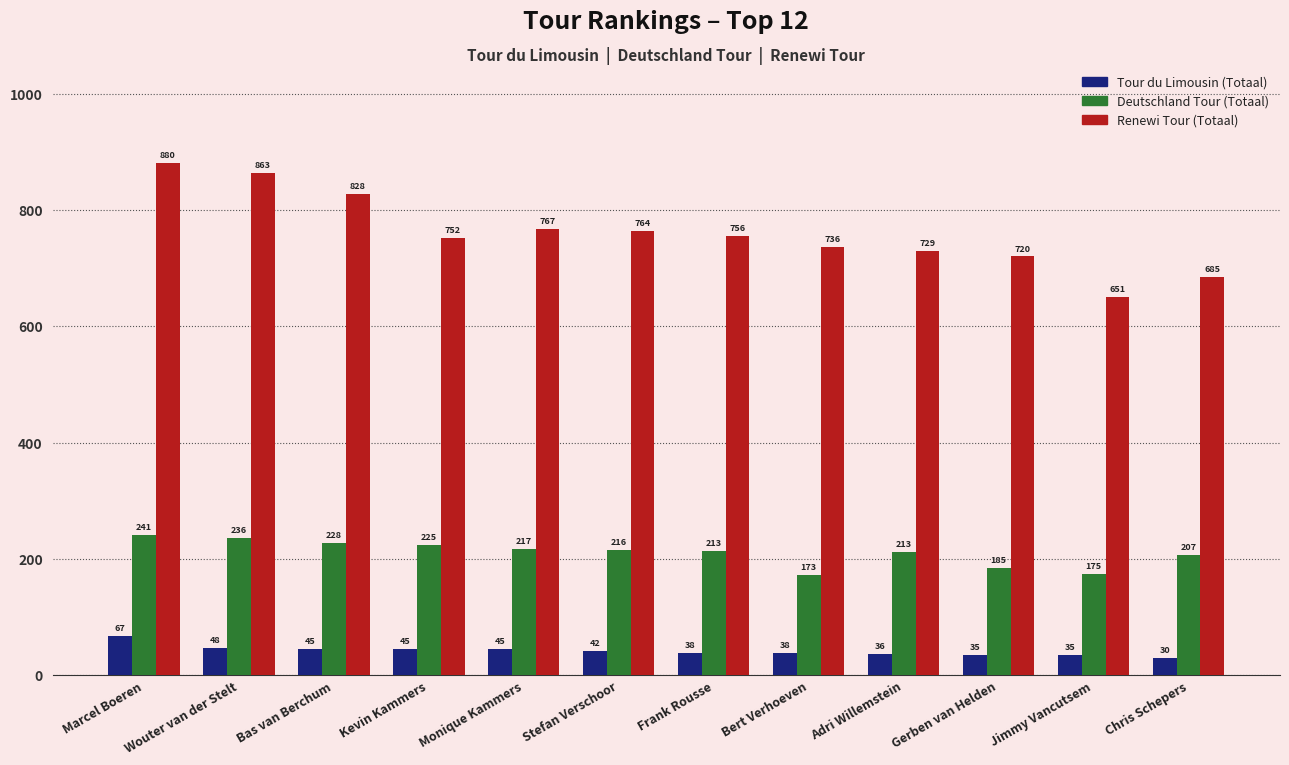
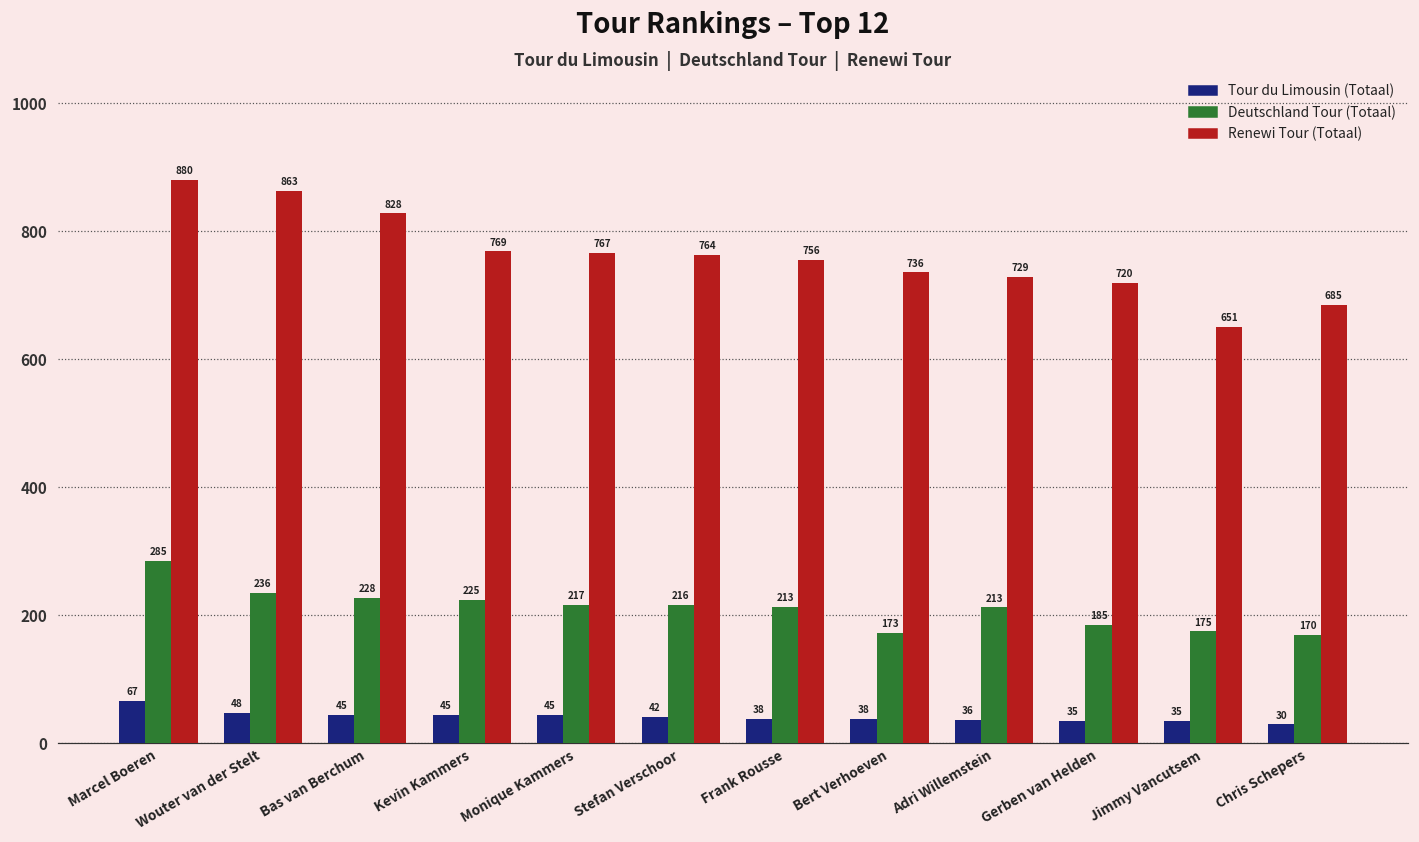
  {
    "Tour du Limousin (Totaal)": {
      "Marcel Boeren": 67,
      "Wouter van der Stelt": 48,
      "Bas van Berchum": 45,
      "Kevin Kammers": 45,
      "Monique Kammers": 45,
      "Stefan Verschoor": 42,
      "Frank Rousse": 38,
      "Bert Verhoeven": 38,
      "Adri Willemstein": 36,
      "Gerben van Helden": 35,
      "Jimmy Vancutsem": 35,
      "Chris Schepers": 30
    },
    "Deutschland Tour (Totaal)": {
-     "Marcel Boeren": 241,
+     "Marcel Boeren": 285,
      "Wouter van der Stelt": 236,
      "Bas van Berchum": 228,
      "Kevin Kammers": 225,
      "Monique Kammers": 217,
      "Stefan Verschoor": 216,
      "Frank Rousse": 213,
      "Bert Verhoeven": 173,
      "Adri Willemstein": 213,
      "Gerben van Helden": 185,
      "Jimmy Vancutsem": 175,
-     "Chris Schepers": 207
+     "Chris Schepers": 170
    },
    "Renewi Tour (Totaal)": {
      "Marcel Boeren": 880,
      "Wouter van der Stelt": 863,
      "Bas van Berchum": 828,
-     "Kevin Kammers": 752,
+     "Kevin Kammers": 769,
      "Monique Kammers": 767,
      "Stefan Verschoor": 764,
      "Frank Rousse": 756,
      "Bert Verhoeven": 736,
      "Adri Willemstein": 729,
      "Gerben van Helden": 720,
      "Jimmy Vancutsem": 651,
      "Chris Schepers": 685
    }
  }
